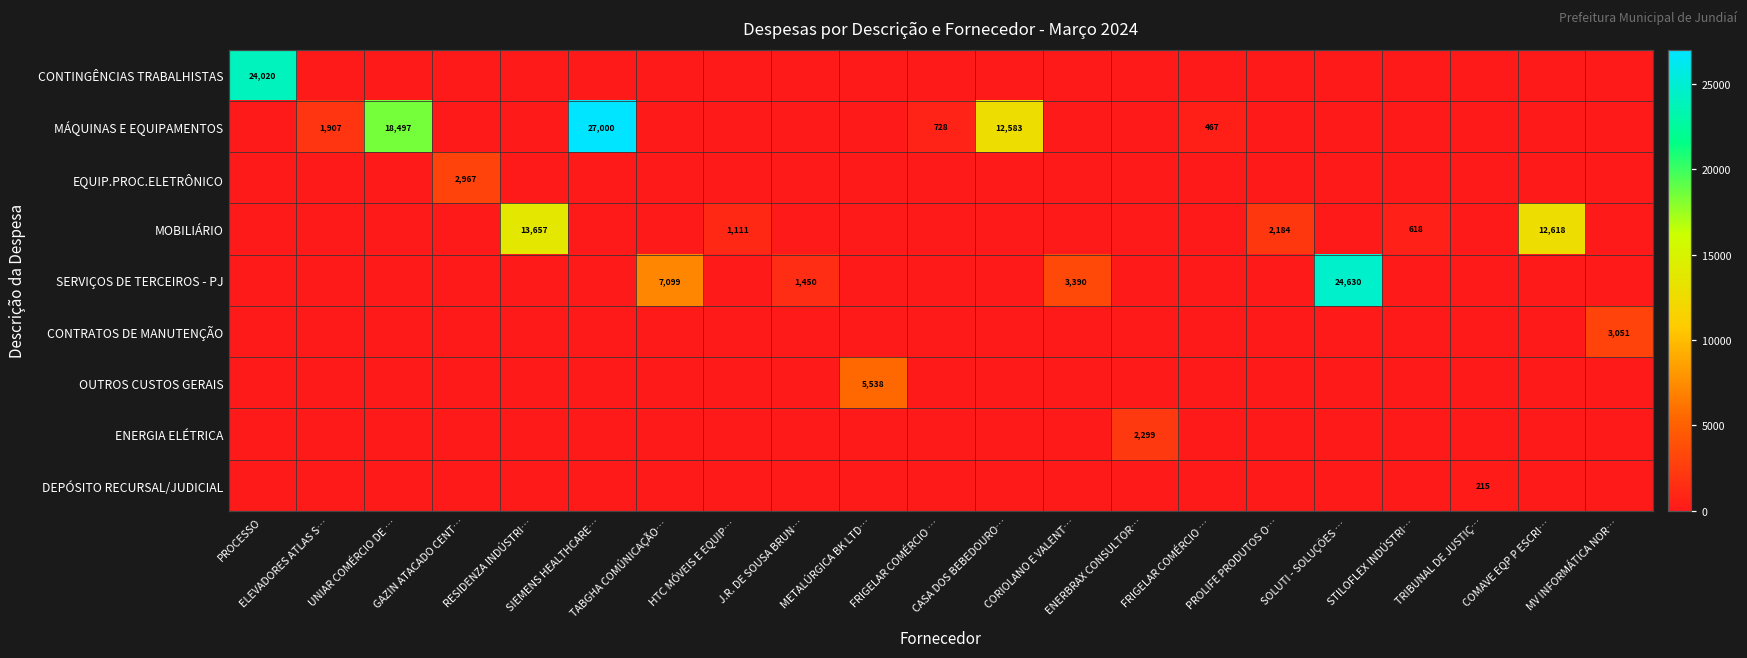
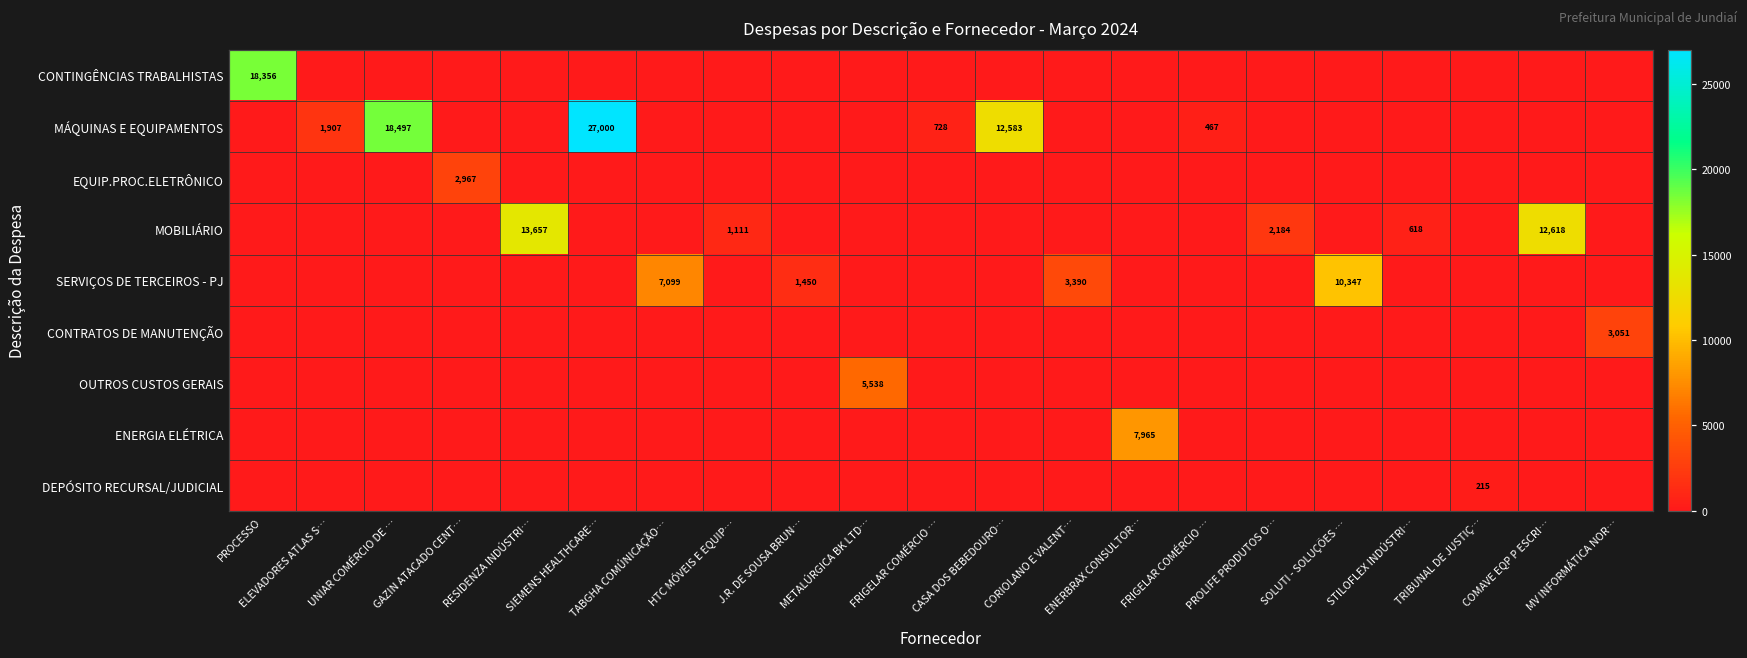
  {
    "CONTINGÊNCIAS TRABALHISTAS": {
-     "PROCESSO": "24,020"
+     "PROCESSO": "18,356"
    },
    "MÁQUINAS E EQUIPAMENTOS": {
      "ELEVADORES ATLAS S…": "1,907",
      "UNIAR COMÉRCIO DE …": "18,497",
      "SIEMENS HEALTHCARE…": "27,000",
      "CASA DOS BEBEDOURO…": "12,583"
    },
    "EQUIP.PROC.ELETRÔNICO": {
      "GAZIN ATACADO CENT…": "2,967"
    },
    "MOBILIÁRIO": {
      "RESIDENZA INDÚSTRI…": "13,657",
      "HTC MÓVEIS E EQUIP…": "1,111",
      "PROLIFE PRODUTOS O…": "2,184",
      "STILOFLEX INDÚSTRI…": "618",
      "COMAVE EQP P ESCRI…": "12,618"
    },
    "SERVIÇOS DE TERCEIROS - PJ": {
      "TABGHA COMÚNICAÇÃO…": "7,099",
      "J.R. DE SOUSA BRUN…": "1,450",
      "CORIOLANO E VALENT…": "3,390",
-     "SOLUTI - SOLUÇÕES …": "24,630"
+     "SOLUTI - SOLUÇÕES …": "10,347"
    },
    "CONTRATOS DE MANUTENÇÃO": {
      "MV INFORMÁTICA NOR…": "3,051"
    },
    "OUTROS CUSTOS GERAIS": {
      "METALÚRGICA BK LTD…": "5,538"
    },
    "ENERGIA ELÉTRICA": {
-     "ENERBRAX CONSULTOR…": "2,299"
+     "ENERBRAX CONSULTOR…": "7,965"
    },
    "DEPÓSITO RECURSAL/JUDICIAL": {
      "TRIBUNAL DE JUSTIÇ…": "215"
    }
  }
